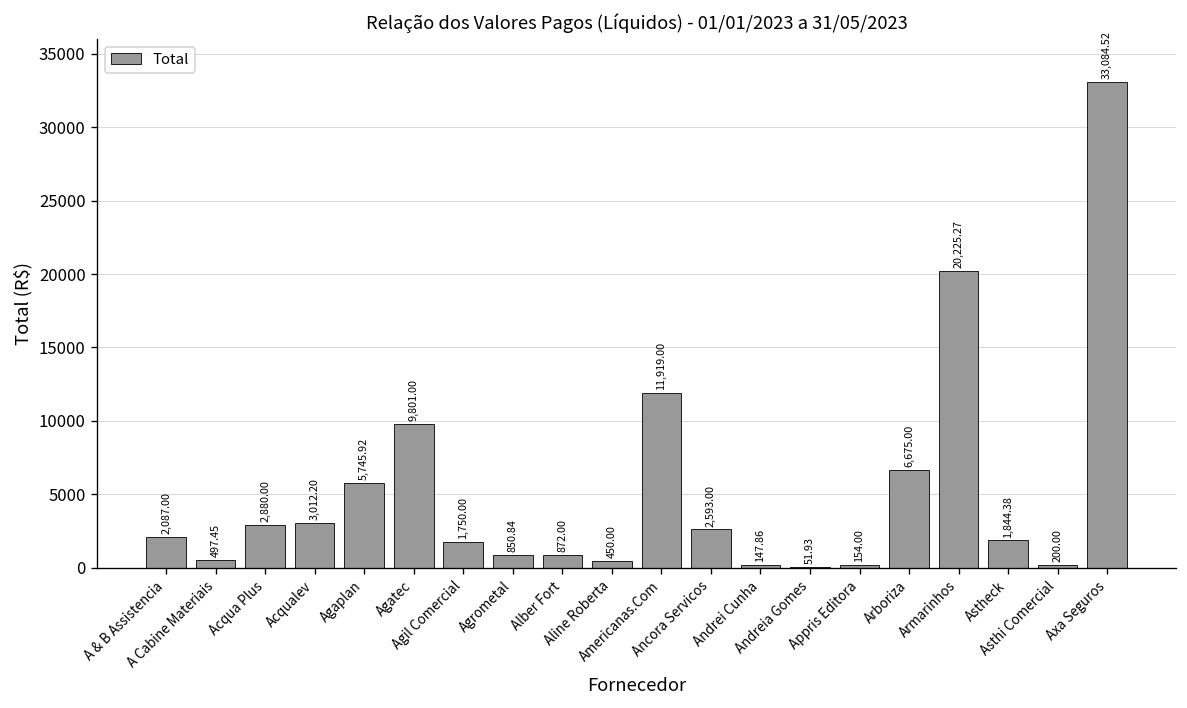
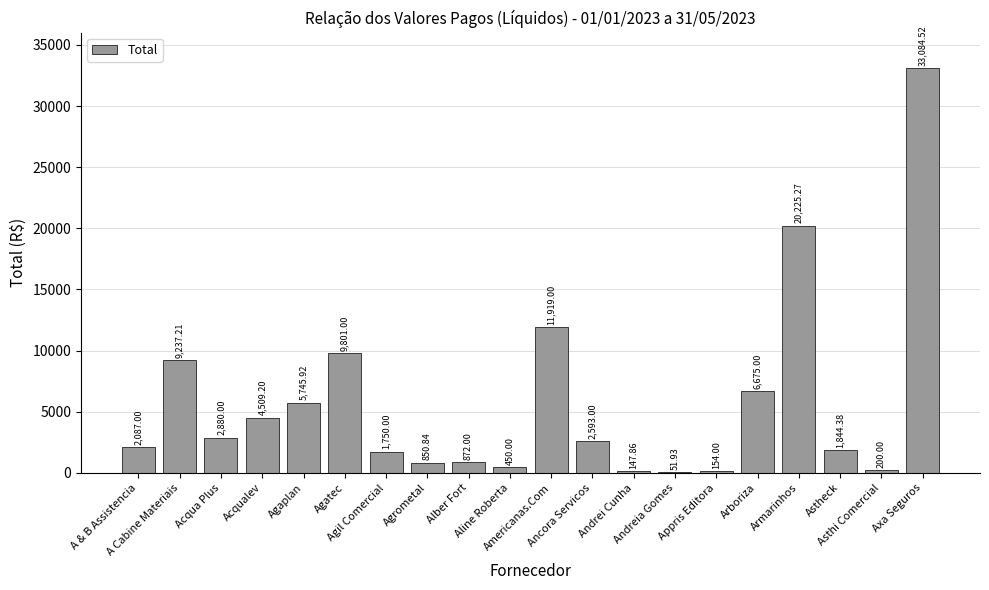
  {
    "A & B Assistencia": "2,087.00",
-   "A Cabine Materiais": "497.45",
+   "A Cabine Materiais": "9,237.21",
    "Acqua Plus": "2,880.00",
-   "Acqualev": "3,012.20",
+   "Acqualev": "4,509.20",
    "Agaplan": "5,745.92",
    "Agatec": "9,801.00",
    "Agil Comercial": "1,750.00",
    "Agrometal": "850.84",
    "Alber Fort": "872.00",
    "Aline Roberta": "450.00",
    "Americanas.Com": "11,919.00",
    "Ancora Servicos": "2,593.00",
    "Andrei Cunha": "147.86",
    "Andreia Gomes": "51.93",
    "Appris Editora": "154.00",
    "Arboriza": "6,675.00",
    "Armarinhos": "20,225.27",
    "Astheck": "1,844.38",
    "Asthi Comercial": "200.00",
    "Axa Seguros": "33,084.52"
  }
